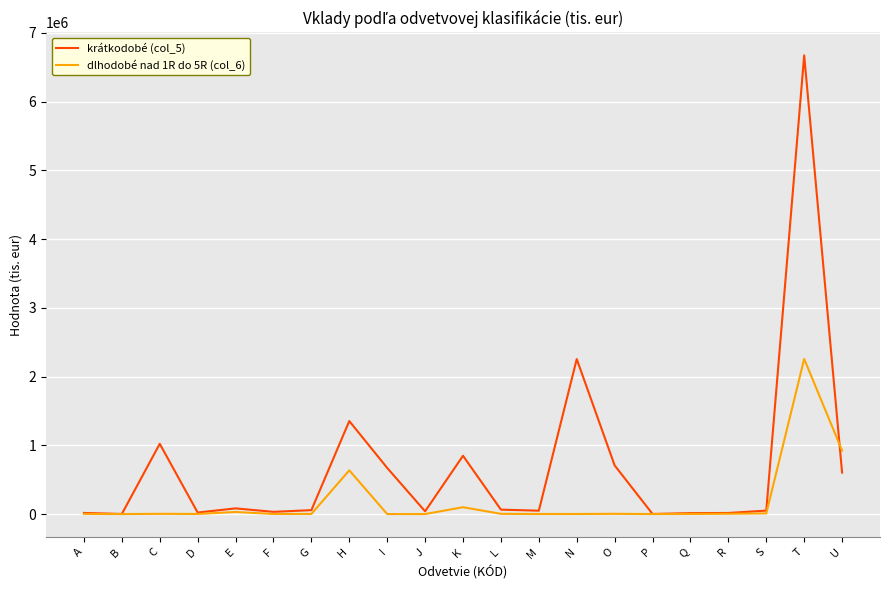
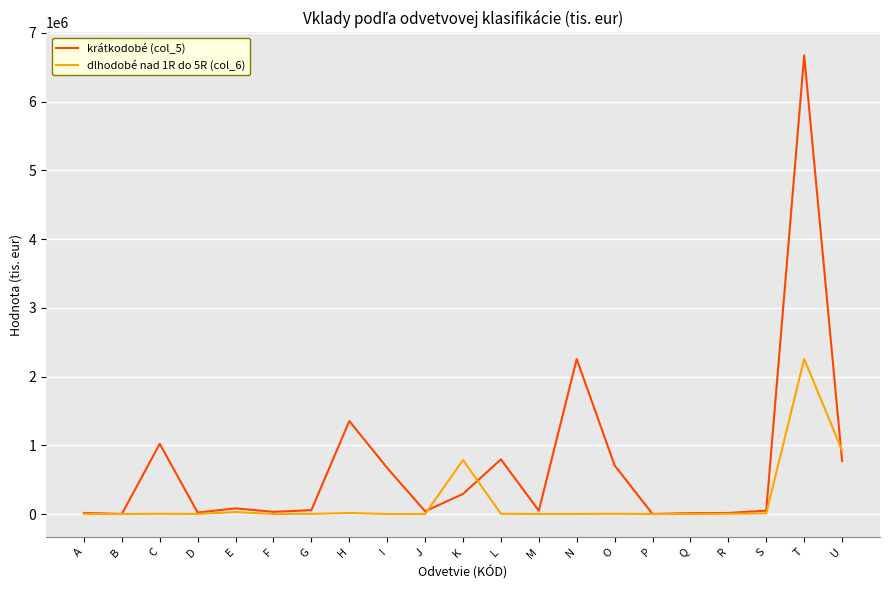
  {
    "krátkodobé (col_5)": {
      "C": 1000000,
      "E": 100000,
      "G": 100000,
      "H": 1400000,
      "I": 700000,
      "J": 0,
-     "K": 800000,
-     "L": 100000,
+     "K": 300000,
+     "L": 800000,
      "M": 0,
      "N": 2300000,
      "O": 700000,
      "S": 100000,
      "T": 6700000,
-     "U": 600000
+     "U": 800000
    },
    "dlhodobé nad 1R do 5R (col_6)": {
      "C": 0,
      "E": 0,
      "G": 0,
-     "H": 600000,
+     "H": 0,
      "I": 0,
      "J": 0,
-     "K": 100000,
+     "K": 800000,
      "L": 0,
      "M": 0,
      "N": 0,
      "O": 0,
      "S": 0,
      "T": 2300000,
      "U": 900000
    }
  }
